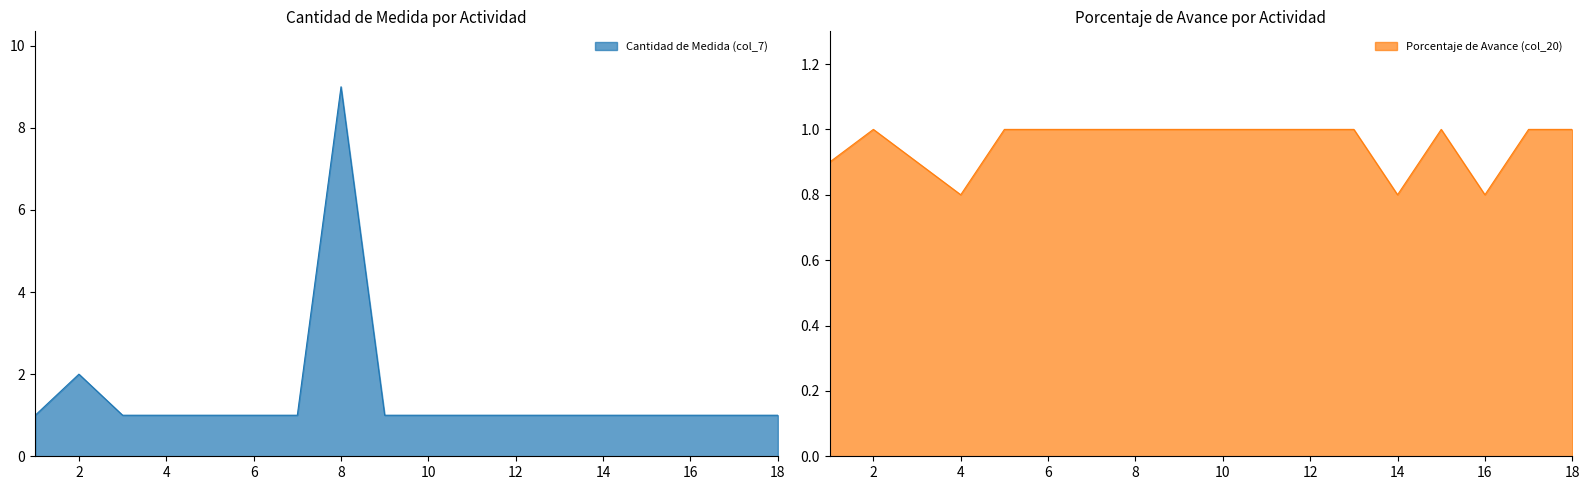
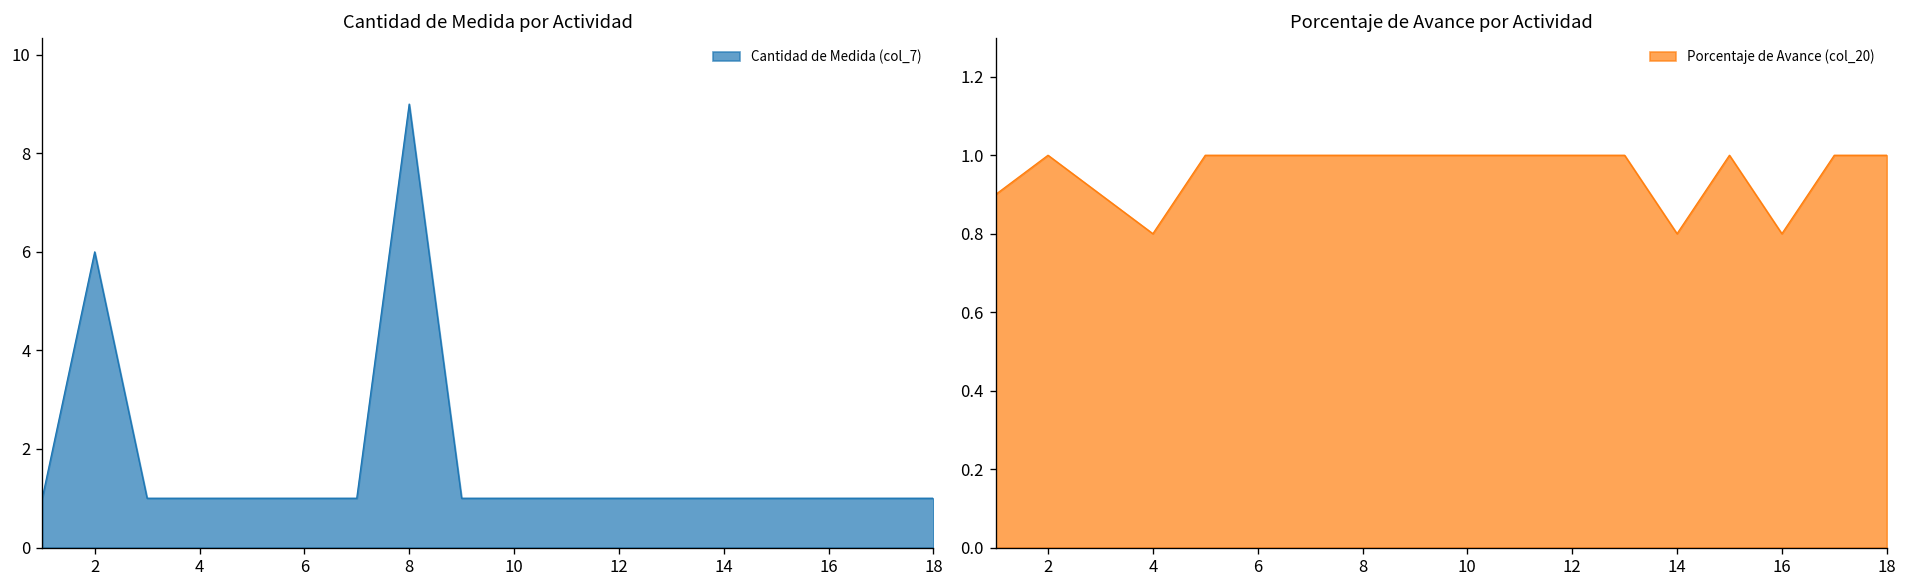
  {
    "Cantidad de Medida por Actividad": {
-     "2": 2,
+     "2": 6,
      "4": 1,
      "6": 1,
      "8": 9,
      "10": 1,
      "12": 1,
      "14": 1,
      "16": 1,
      "18": 1
    },
    "Porcentaje de Avance por Actividad": {
      "2": 1.00,
      "4": 0.80,
      "6": 1.00,
      "8": 1.00,
      "10": 1.00,
      "12": 1.00,
      "14": 0.80,
      "16": 0.80,
      "18": 1.00
    }
  }
